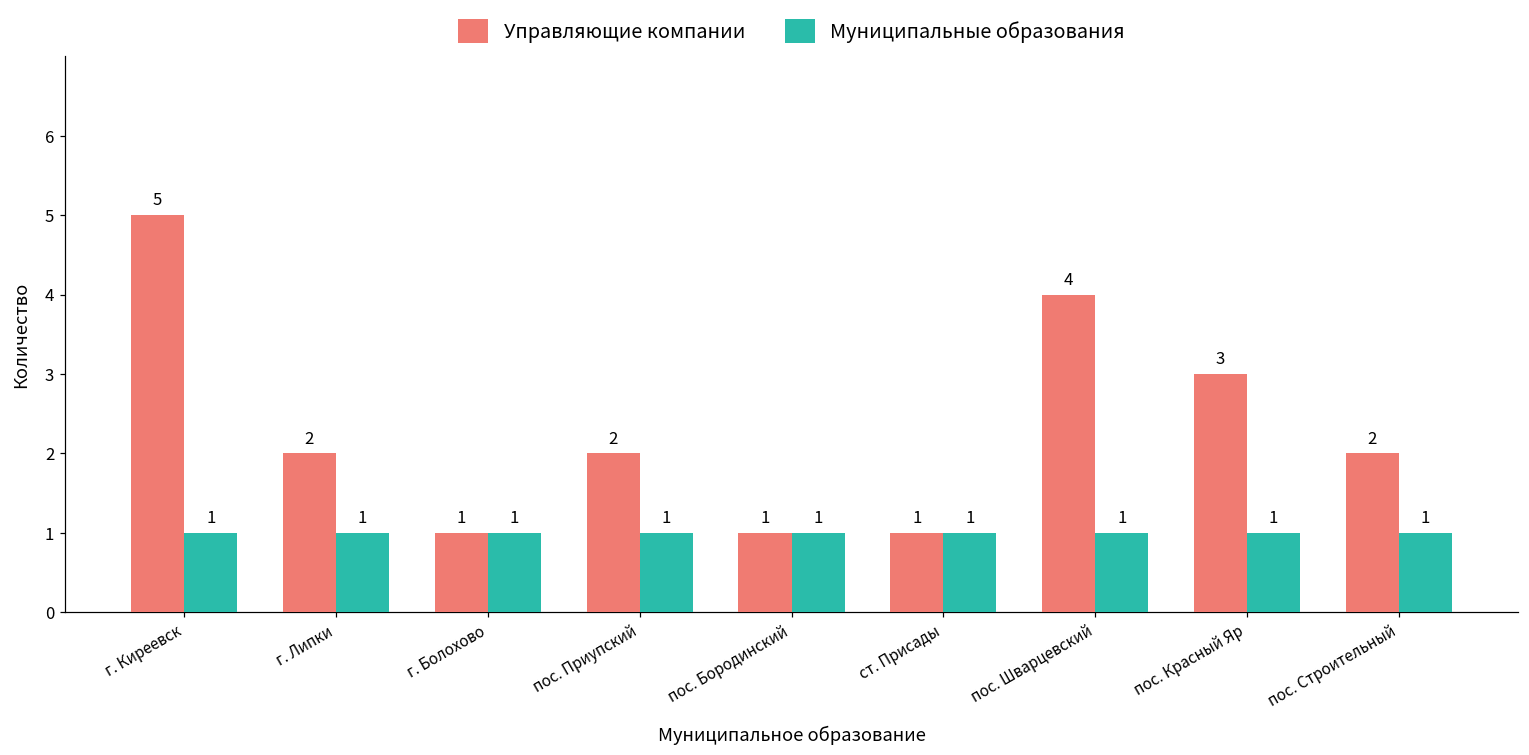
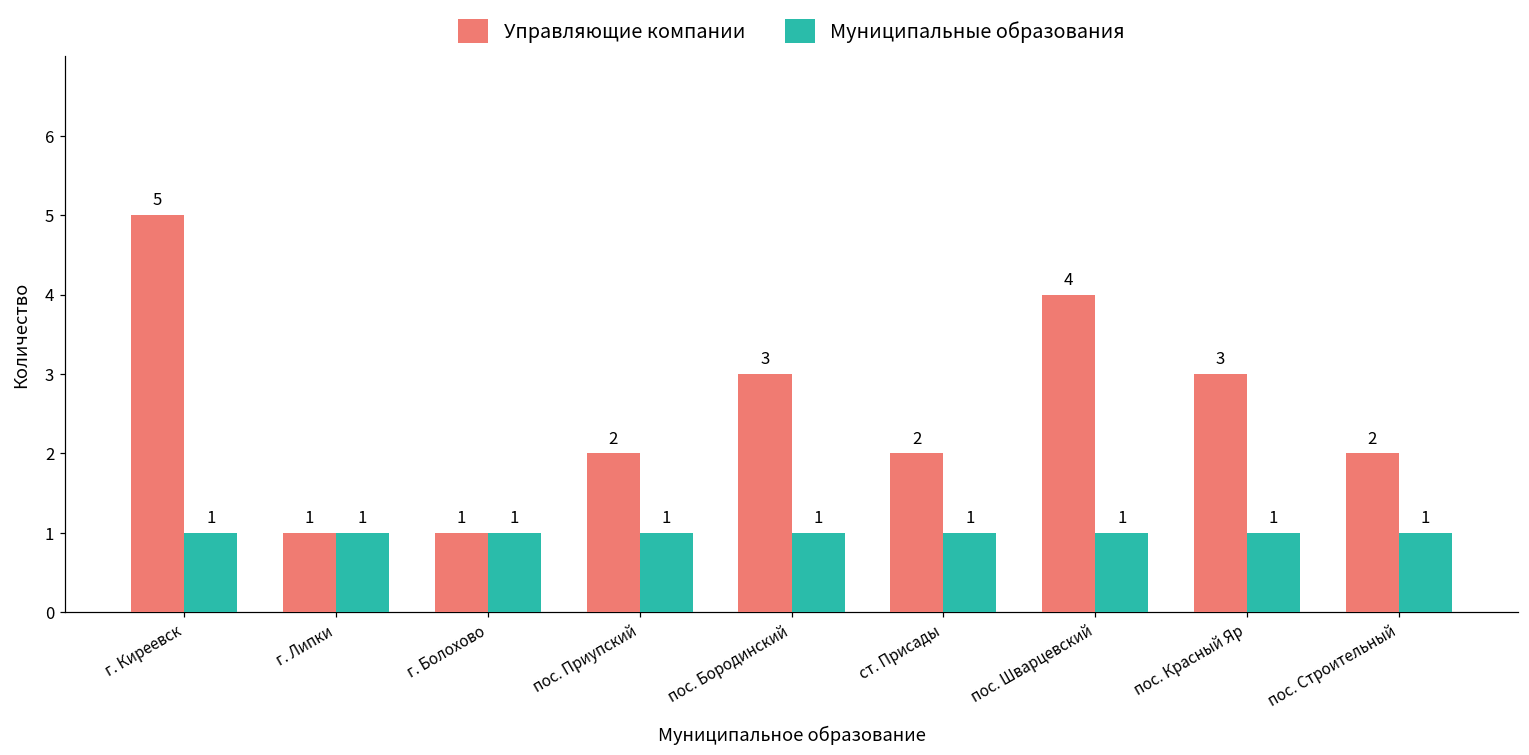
  {
    "Управляющие компании": {
      "г. Киреевск": 5,
-     "г. Липки": 2,
+     "г. Липки": 1,
      "г. Болохово": 1,
      "пос. Приупский": 2,
-     "пос. Бородинский": 1,
-     "ст. Присады": 1,
+     "пос. Бородинский": 3,
+     "ст. Присады": 2,
      "пос. Шварцевский": 4,
      "пос. Красный Яр": 3,
      "пос. Строительный": 2
    },
    "Муниципальные образования": {
      "г. Киреевск": 1,
      "г. Липки": 1,
      "г. Болохово": 1,
      "пос. Приупский": 1,
      "пос. Бородинский": 1,
      "ст. Присады": 1,
      "пос. Шварцевский": 1,
      "пос. Красный Яр": 1,
      "пос. Строительный": 1
    }
  }
